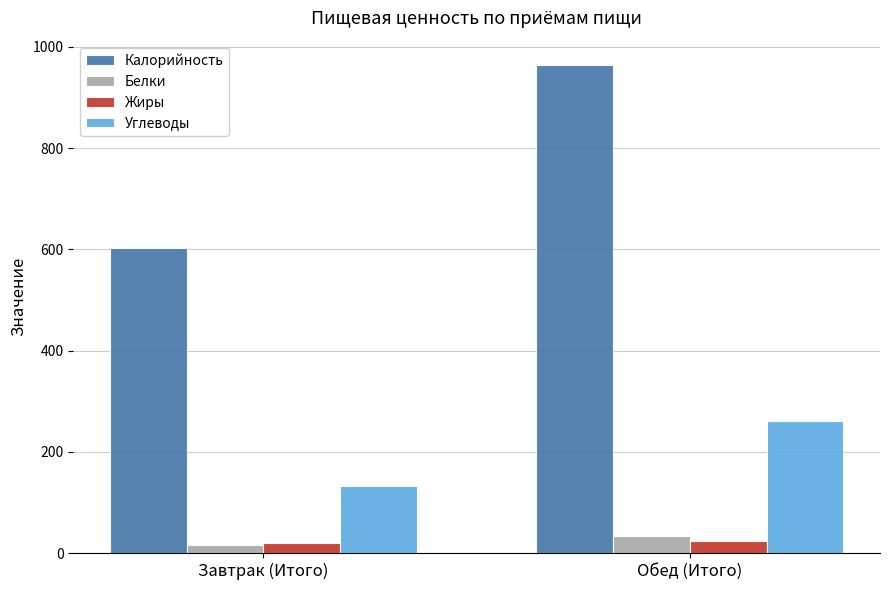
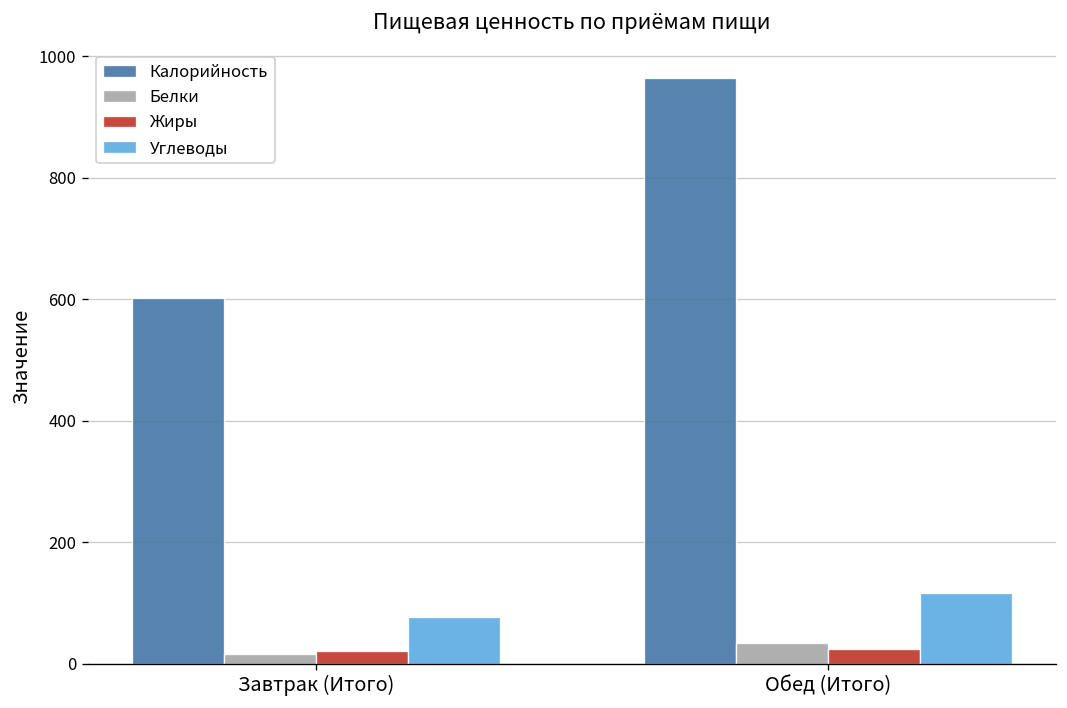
  {
    "Калорийность": {
      "Завтрак (Итого)": 600,
      "Обед (Итого)": 960
    },
    "Белки": {
      "Завтрак (Итого)": 20,
      "Обед (Итого)": 30
    },
    "Жиры": {
      "Завтрак (Итого)": 20,
      "Обед (Итого)": 20
    },
    "Углеводы": {
-     "Завтрак (Итого)": 130,
-     "Обед (Итого)": 260
+     "Завтрак (Итого)": 80,
+     "Обед (Итого)": 120
    }
  }
